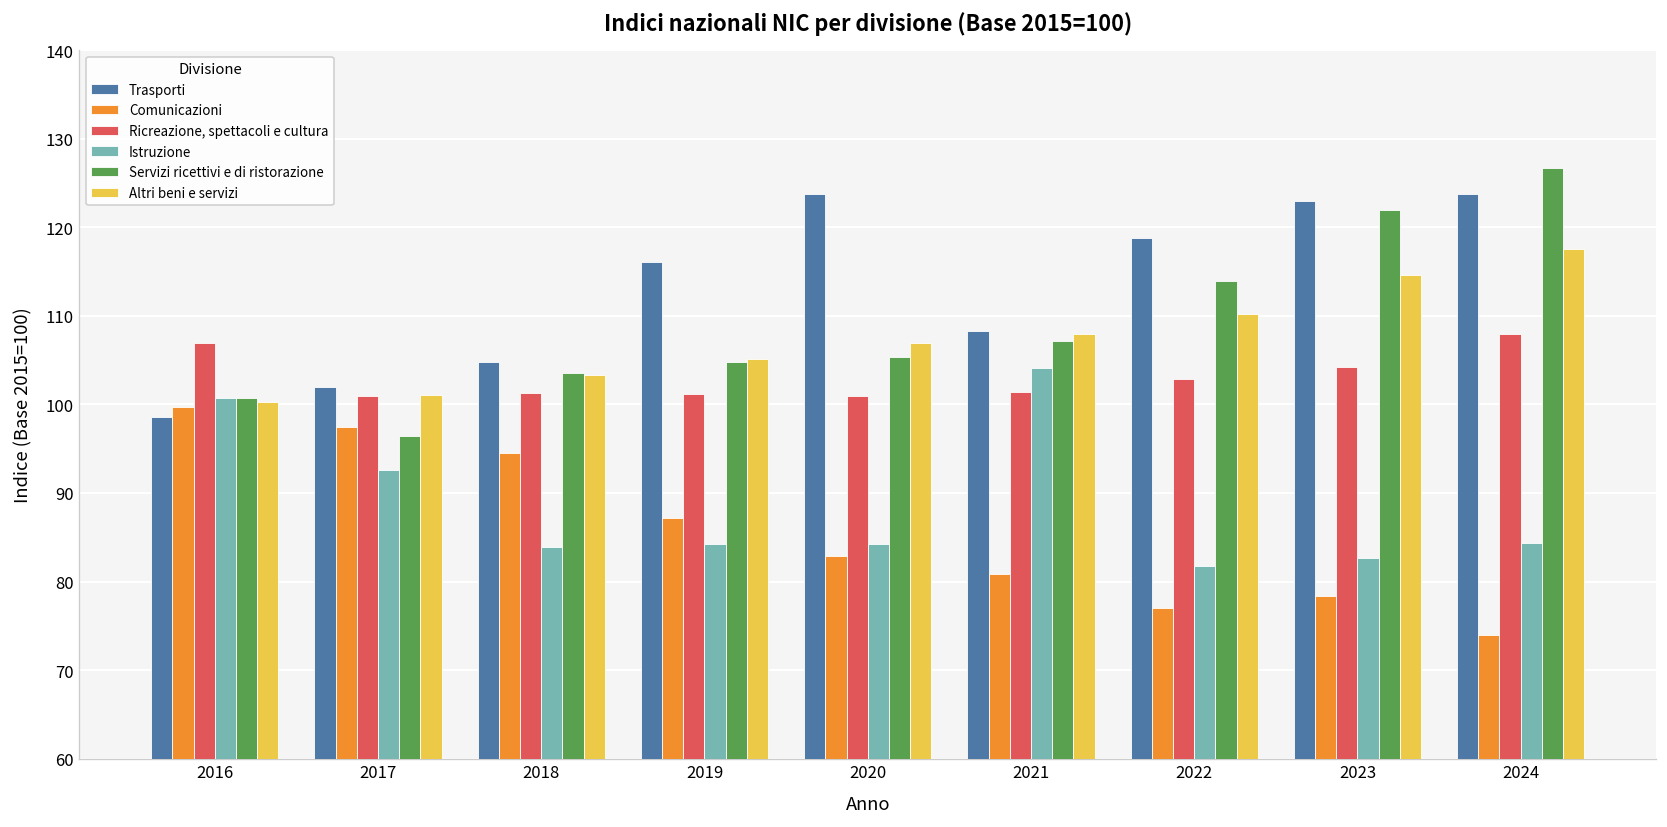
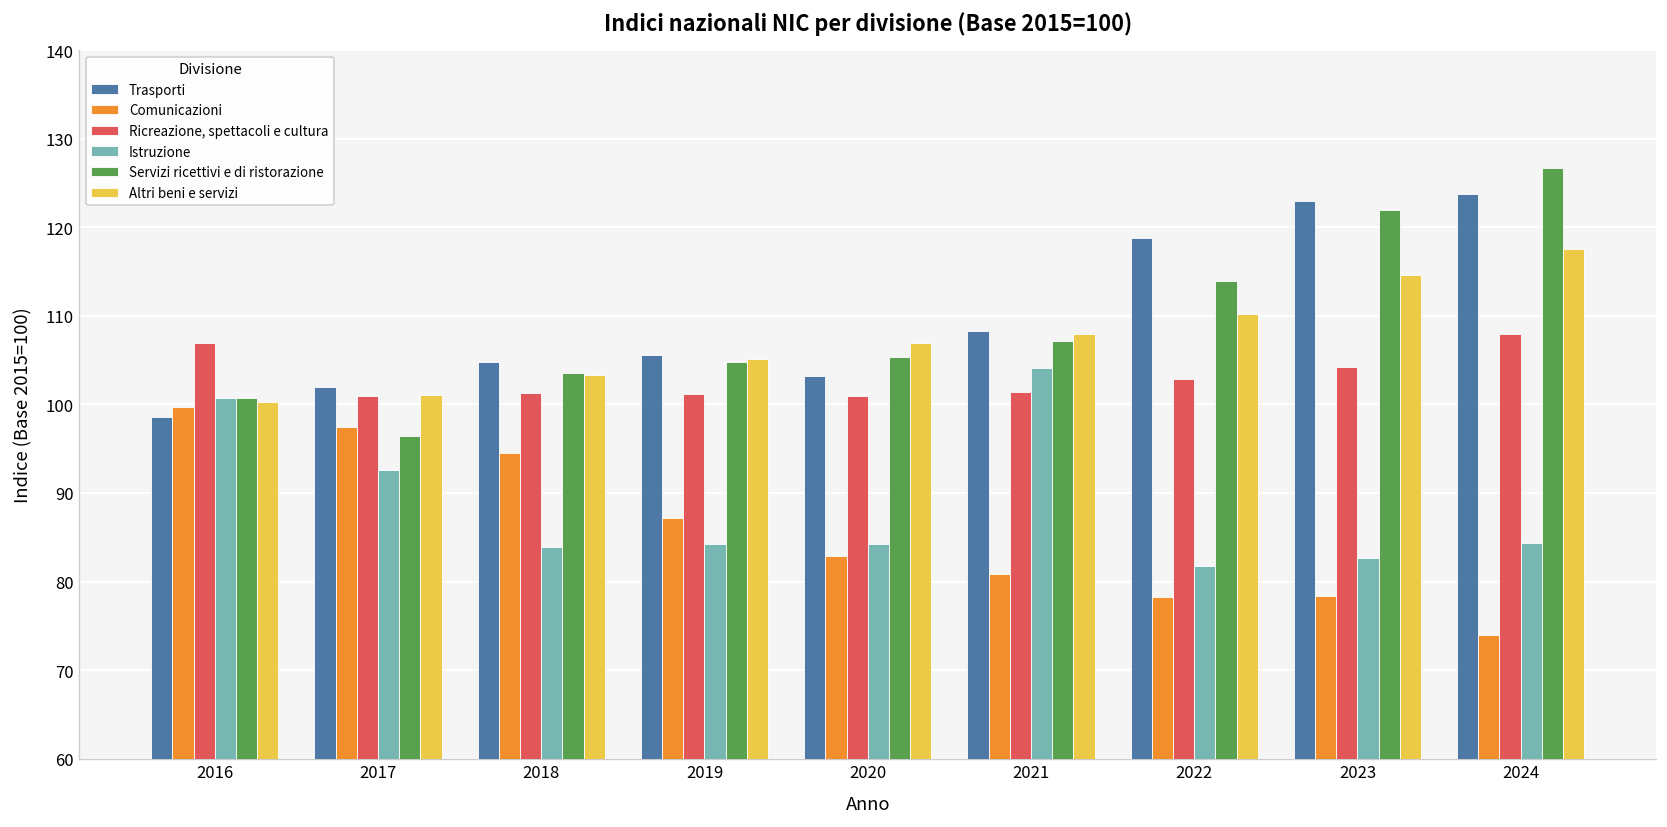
  {
    "Trasporti": {
      "2016": 99,
      "2017": 102,
      "2018": 105,
-     "2019": 116,
-     "2020": 124,
+     "2019": 106,
+     "2020": 103,
      "2021": 108,
      "2022": 119,
      "2023": 123,
      "2024": 124
    },
    "Comunicazioni": {
      "2016": 100,
      "2017": 97,
      "2018": 95,
      "2019": 87,
      "2020": 83,
      "2021": 81,
-     "2022": 77,
+     "2022": 78,
      "2023": 78,
      "2024": 74
    },
    "Ricreazione, spettacoli e cultura": {
      "2016": 107,
      "2017": 101,
      "2018": 101,
      "2019": 101,
      "2020": 101,
      "2021": 101,
      "2022": 103,
      "2023": 104,
      "2024": 108
    },
    "Istruzione": {
      "2016": 101,
      "2017": 93,
      "2018": 84,
      "2019": 84,
      "2020": 84,
      "2021": 104,
      "2022": 82,
      "2023": 83,
      "2024": 84
    },
    "Servizi ricettivi e di ristorazione": {
      "2016": 101,
      "2017": 96,
      "2018": 104,
      "2019": 105,
      "2020": 105,
      "2021": 107,
      "2022": 114,
      "2023": 122,
      "2024": 127
    },
    "Altri beni e servizi": {
      "2016": 100,
      "2017": 101,
      "2018": 103,
      "2019": 105,
      "2020": 107,
      "2021": 108,
      "2022": 110,
      "2023": 115,
      "2024": 118
    }
  }
